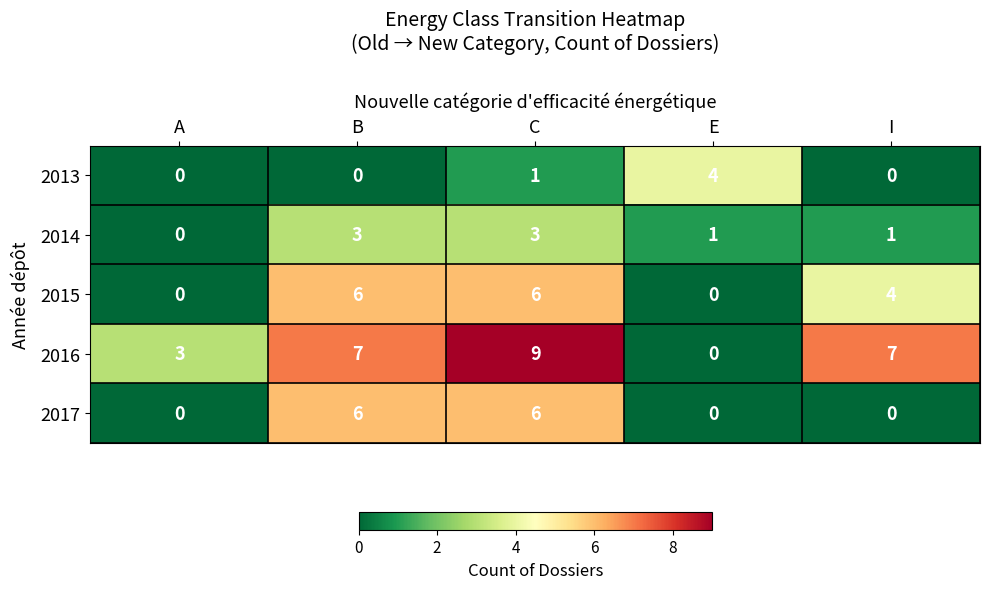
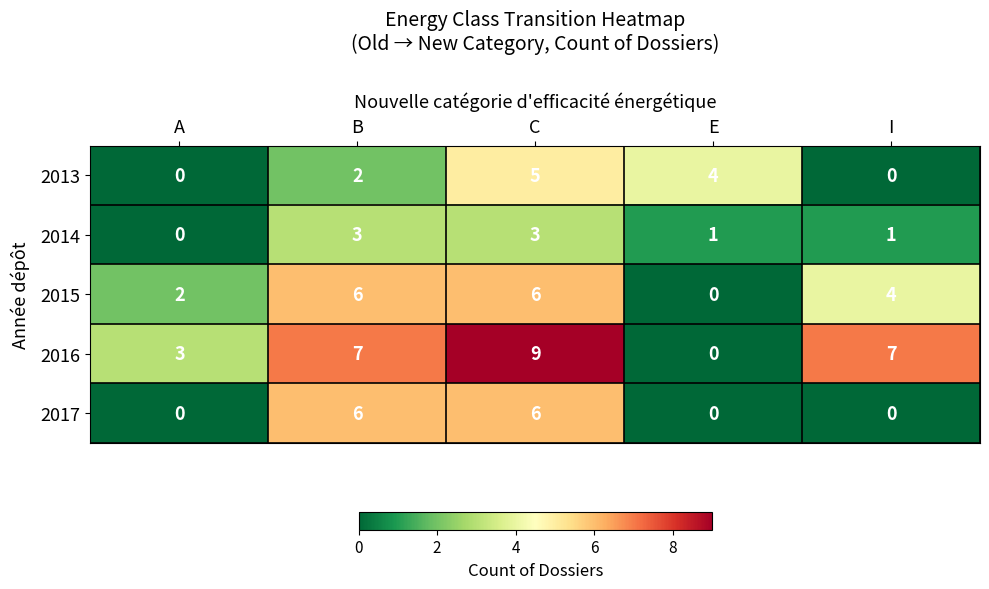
  {
    "2013": {
      "A": 0,
-     "B": 0,
-     "C": 1,
+     "B": 2,
+     "C": 5,
      "E": 4,
      "I": 0
    },
    "2014": {
      "A": 0,
      "B": 3,
      "C": 3,
      "E": 1,
      "I": 1
    },
    "2015": {
-     "A": 0,
+     "A": 2,
      "B": 6,
      "C": 6,
      "E": 0,
      "I": 4
    },
    "2016": {
      "A": 3,
      "B": 7,
      "C": 9,
      "E": 0,
      "I": 7
    },
    "2017": {
      "A": 0,
      "B": 6,
      "C": 6,
      "E": 0,
      "I": 0
    }
  }
